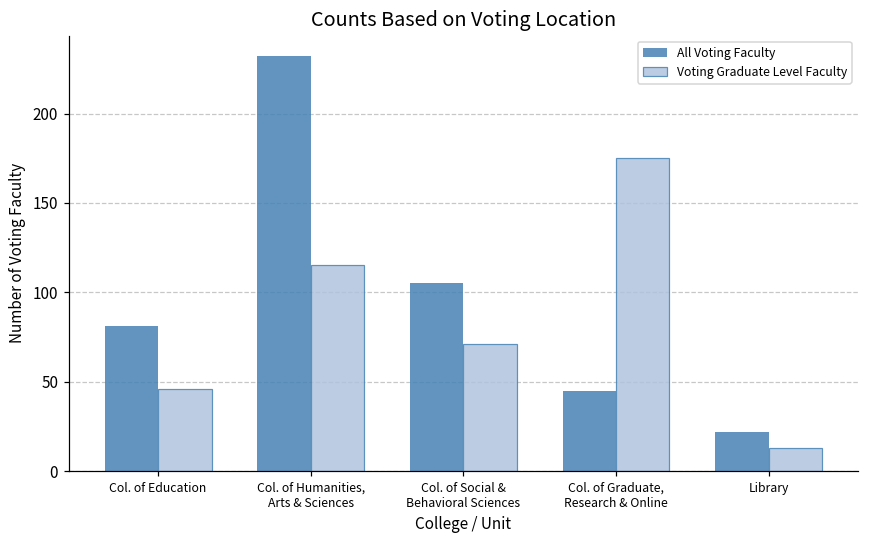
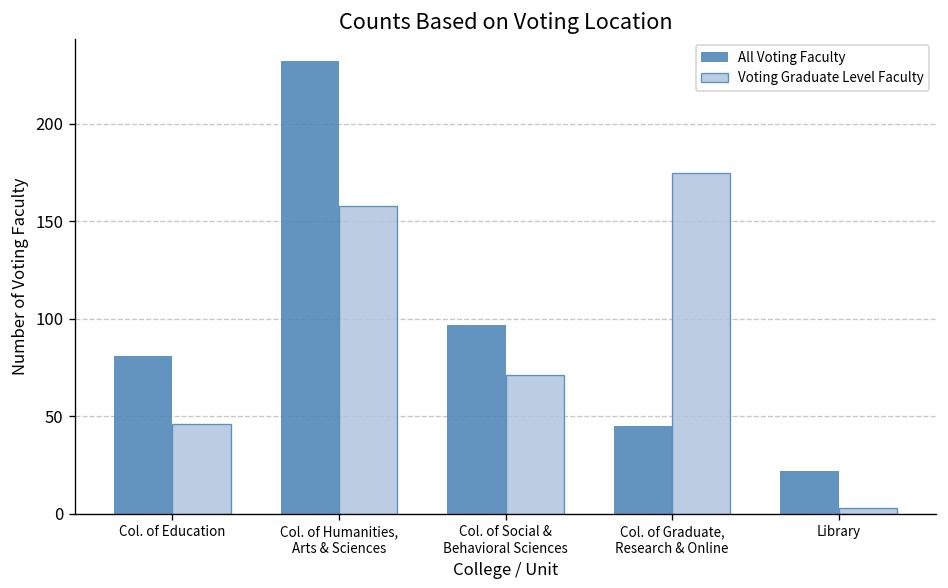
  {
    "All Voting Faculty": {
      "Col. of Education": 81,
      "Col. of Humanities, Arts & Sciences": 232,
-     "Col. of Social & Behavioral Sciences": 105,
+     "Col. of Social & Behavioral Sciences": 97,
      "Col. of Graduate, Research & Online": 45,
      "Library": 22
    },
    "Voting Graduate Level Faculty": {
      "Col. of Education": 46,
-     "Col. of Humanities, Arts & Sciences": 115,
+     "Col. of Humanities, Arts & Sciences": 158,
      "Col. of Social & Behavioral Sciences": 71,
      "Col. of Graduate, Research & Online": 175,
-     "Library": 13
+     "Library": 3
    }
  }
